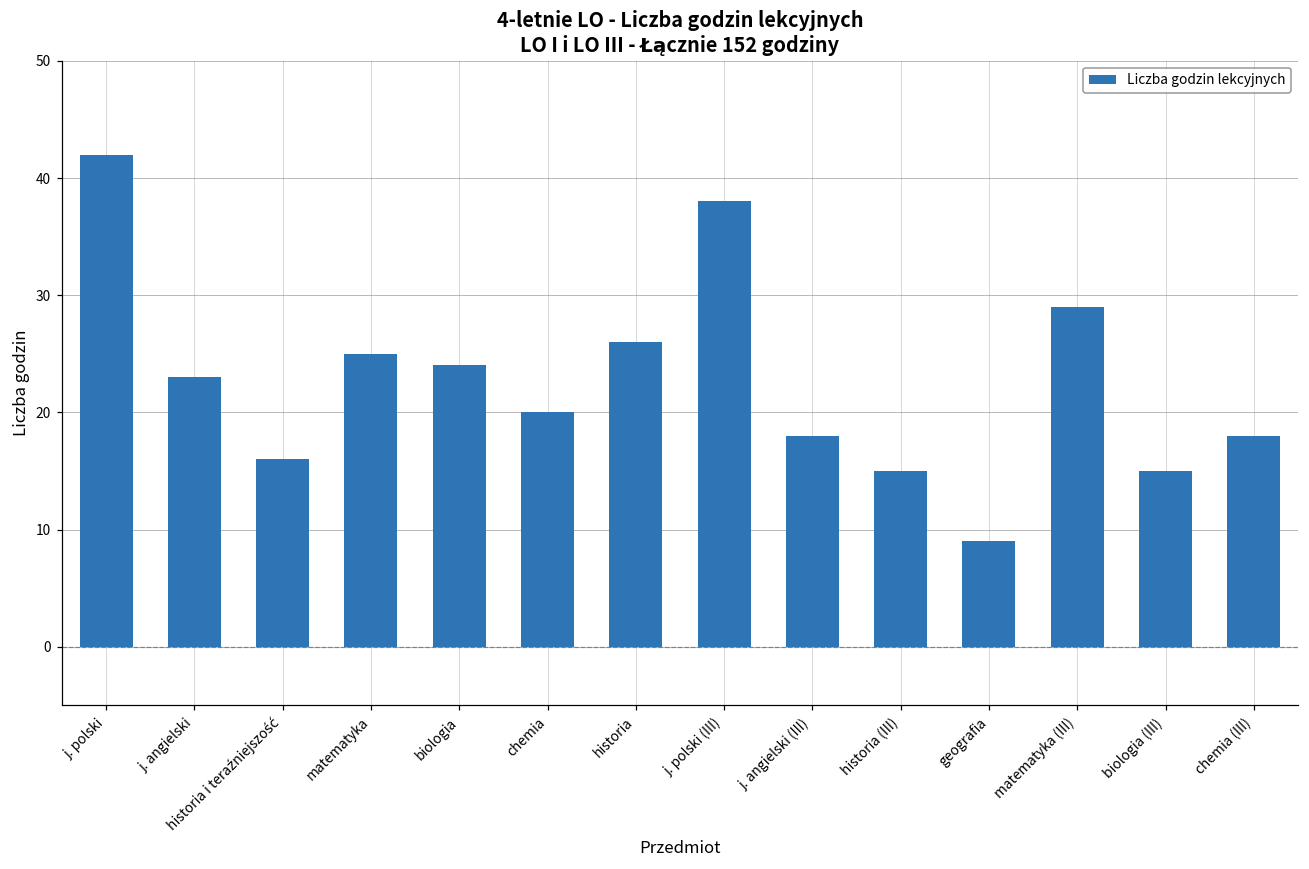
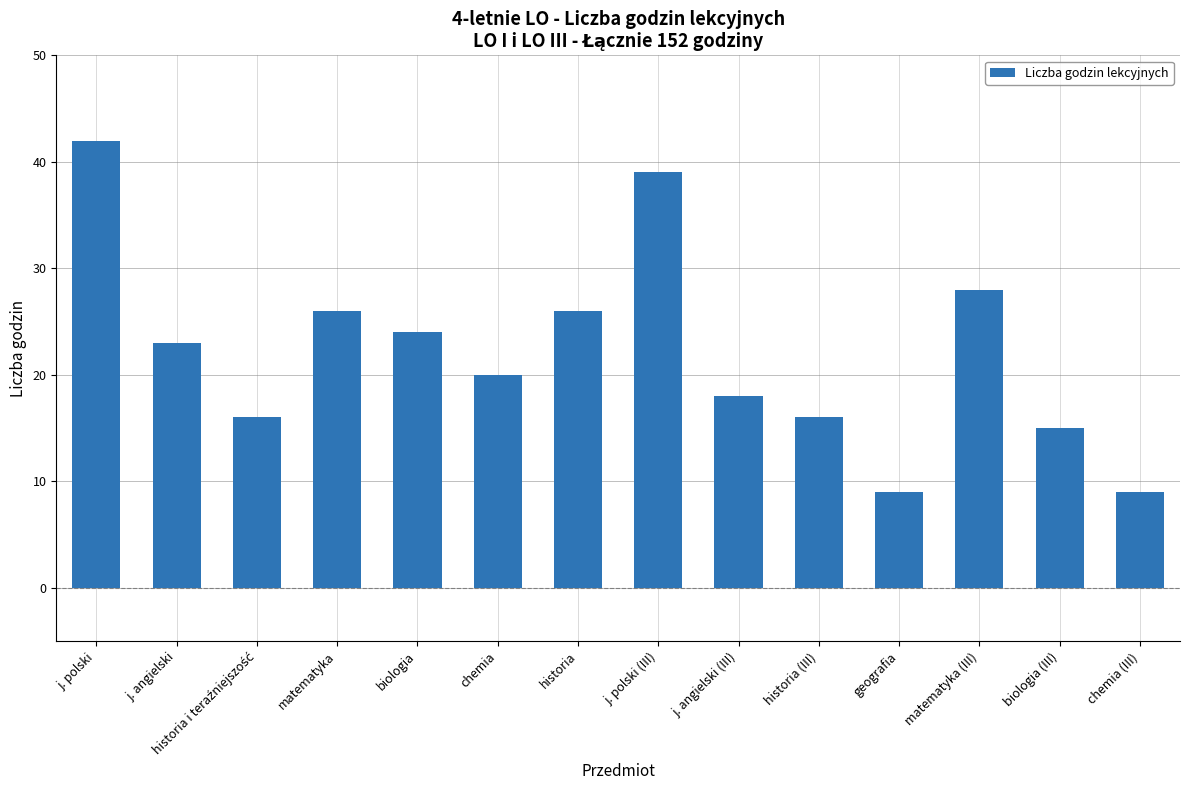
  {
    "j. polski": 42,
    "j. angielski": 23,
    "historia i teraźniejszość": 16,
-   "matematyka": 25,
+   "matematyka": 26,
    "biologia": 24,
    "chemia": 20,
    "historia": 26,
-   "j. polski (III)": 38,
+   "j. polski (III)": 39,
    "j. angielski (III)": 18,
-   "historia (III)": 15,
+   "historia (III)": 16,
    "geografia": 9,
-   "matematyka (III)": 29,
+   "matematyka (III)": 28,
    "biologia (III)": 15,
-   "chemia (III)": 18
+   "chemia (III)": 9
  }
